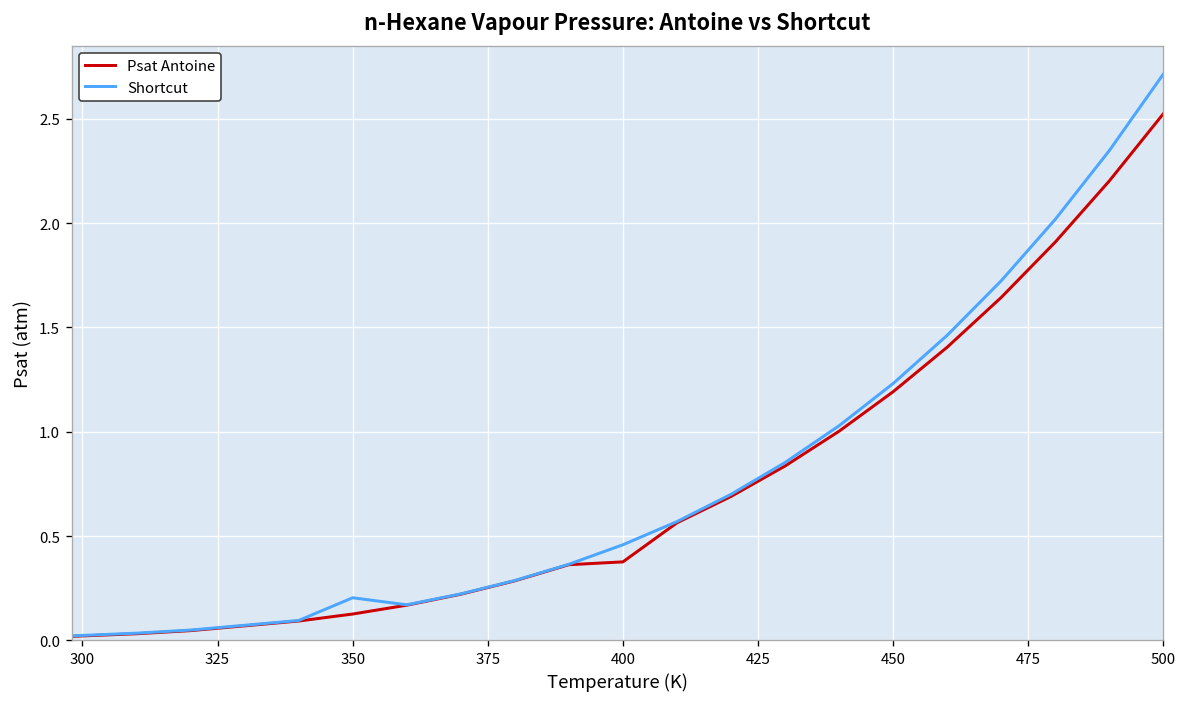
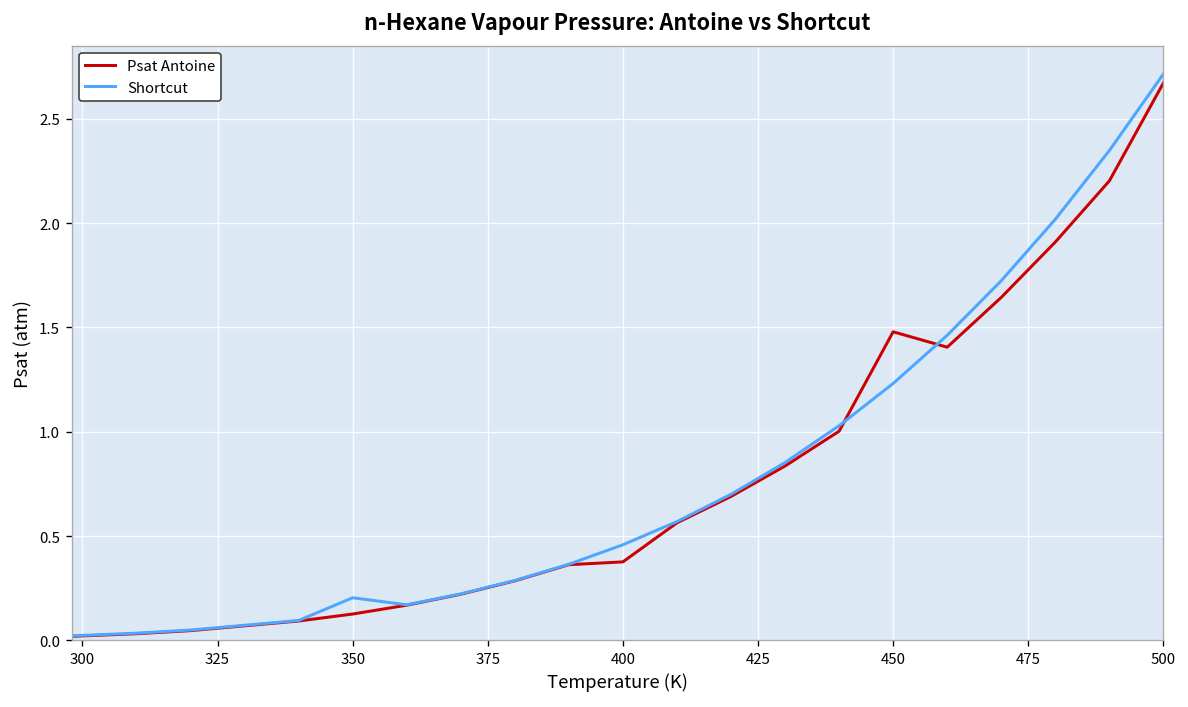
  {
    "Psat Antoine": {
      "350": 0.13,
      "400": 0.38,
-     "450": 1.19,
-     "500": 2.52
+     "450": 1.48,
+     "500": 2.67
    },
    "Shortcut": {
      "350": 0.20,
      "400": 0.46,
      "450": 1.23,
      "500": 2.72
    }
  }
